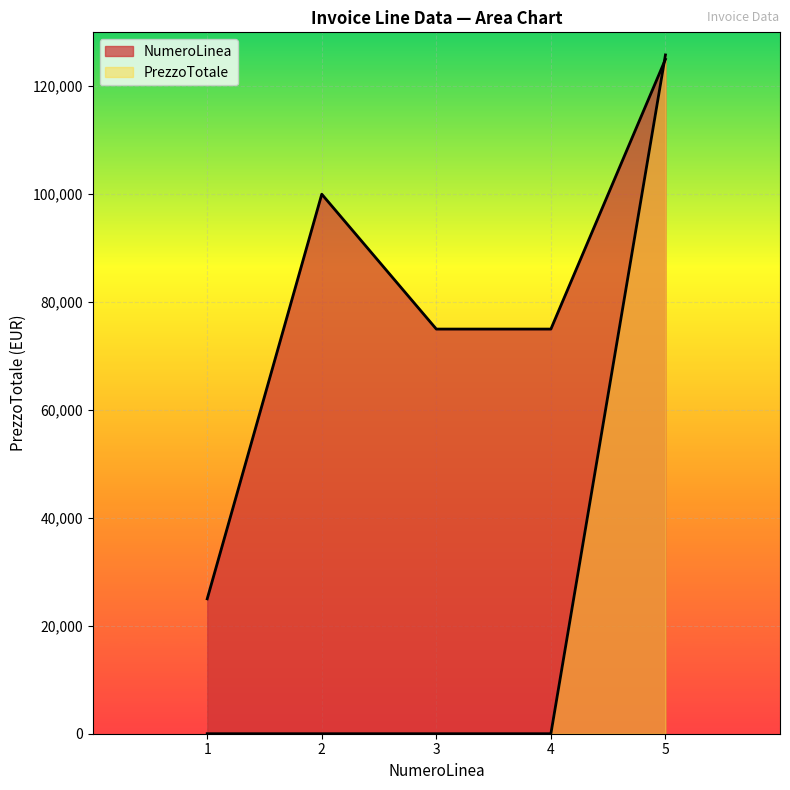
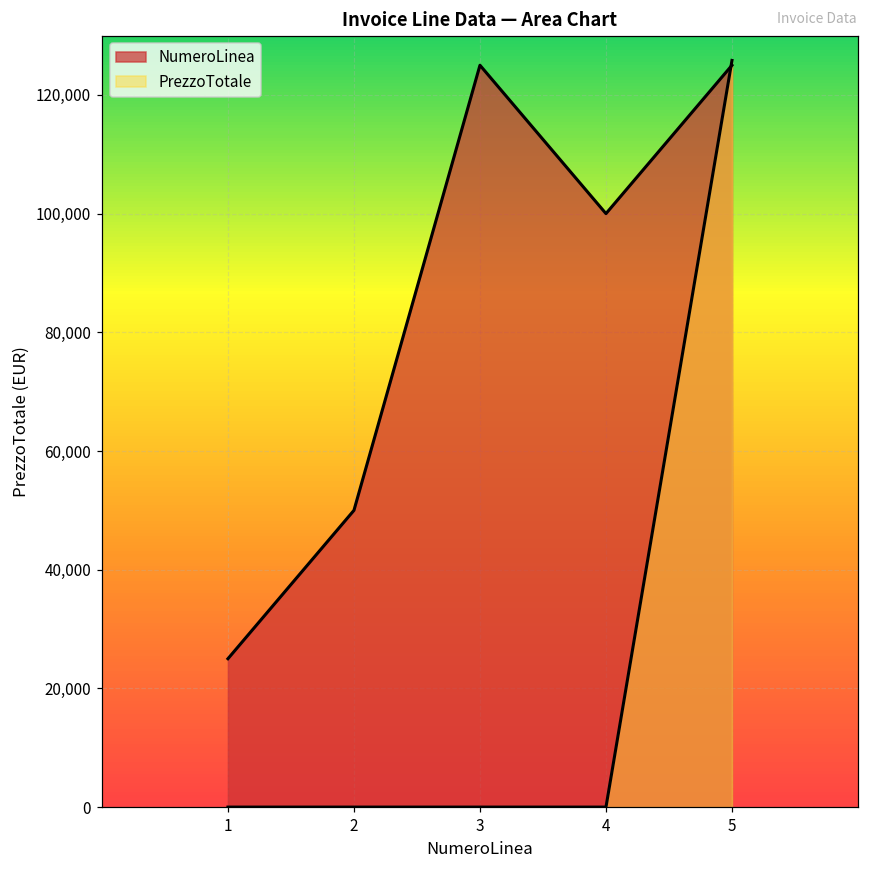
  {
    "NumeroLinea": {
      "1": "25,000",
-     "2": "100,000",
-     "3": "75,000",
-     "4": "75,000",
+     "2": "50,000",
+     "3": "125,000",
+     "4": "100,000",
      "5": "125,000"
    },
    "PrezzoTotale": {
      "1": "0",
      "2": "0",
      "3": "0",
      "4": "0",
      "5": "126,000"
    }
  }
